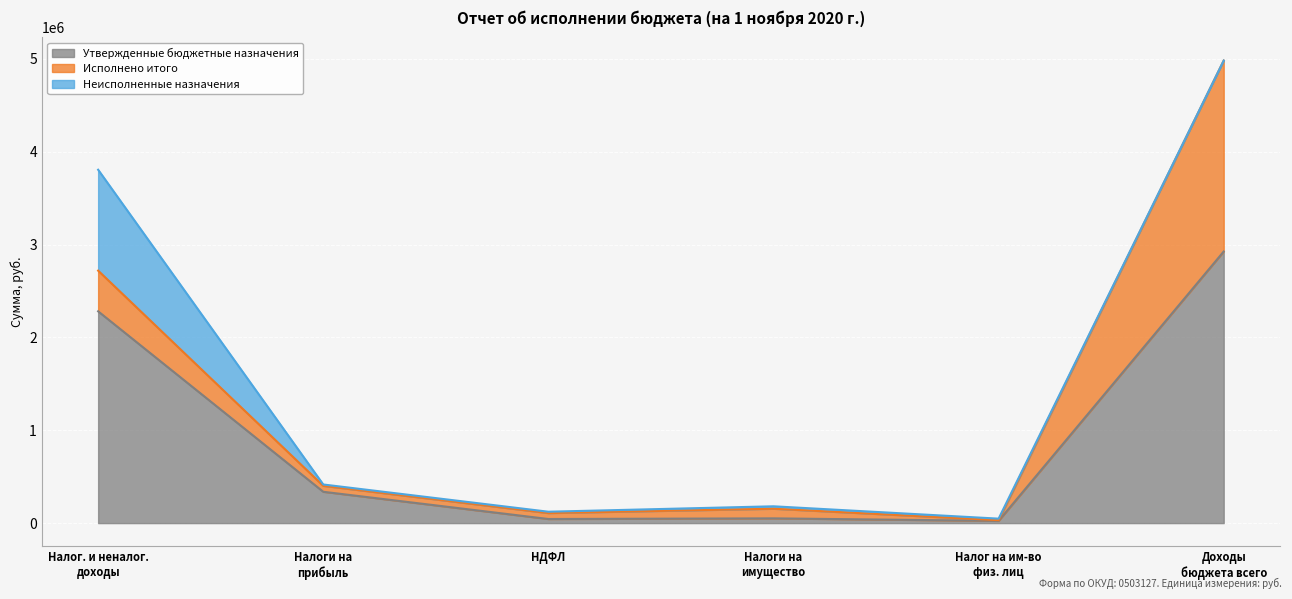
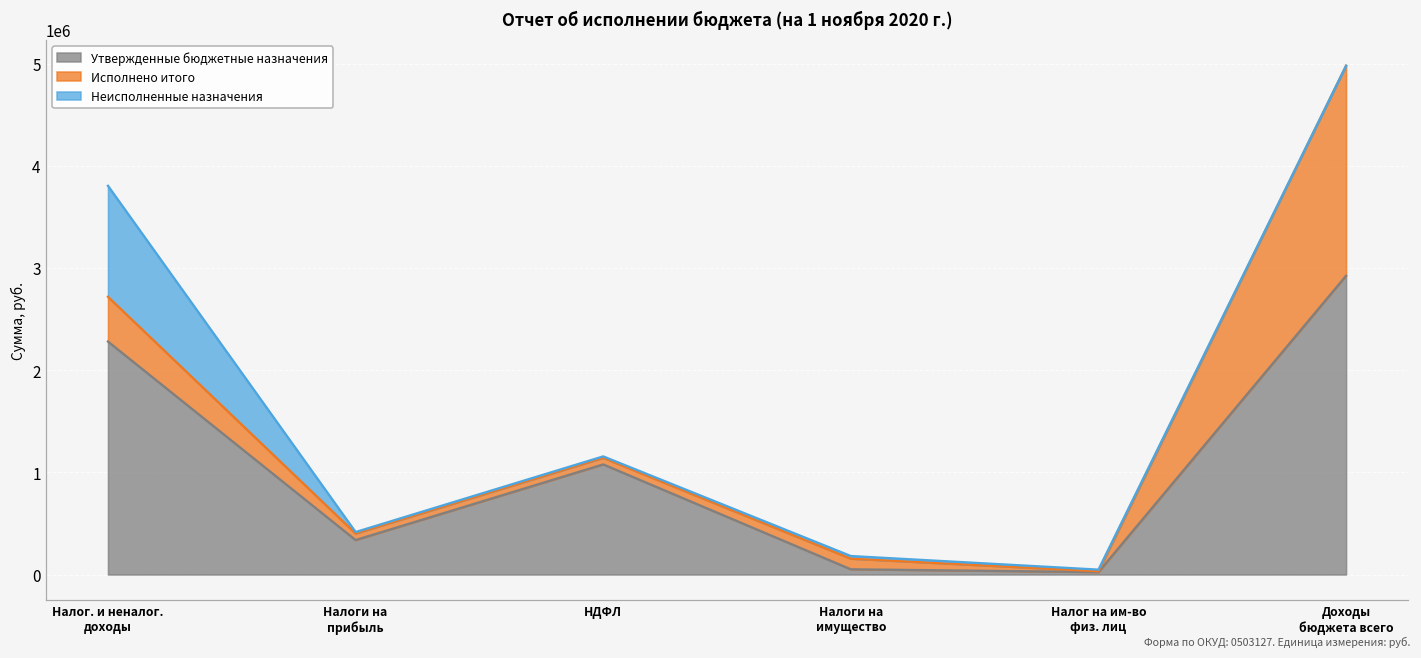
  {
    "Утвержденные бюджетные назначения": {
      "Налог. и неналог. доходы": 2300000,
      "Налоги на прибыль": 300000,
-     "НДФЛ": 0,
+     "НДФЛ": 1100000,
      "Налоги на имущество": 100000,
      "Доходы бюджета всего": 2900000
    },
    "Исполнено итого": {
      "Налог. и неналог. доходы": 400000
    },
    "Неисполненные назначения": {
      "Налог. и неналог. доходы": 1100000
    }
  }
